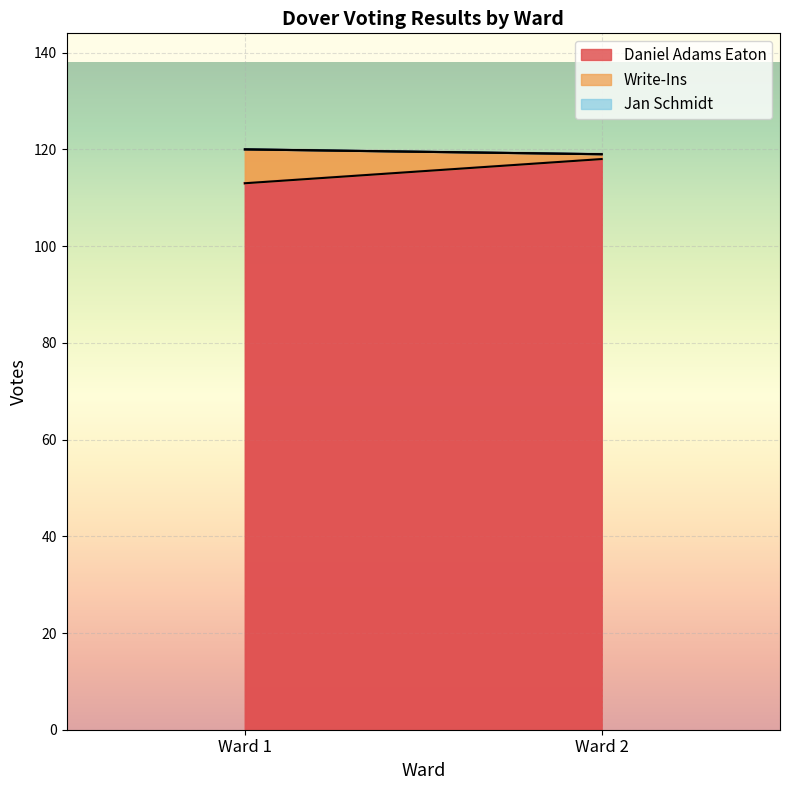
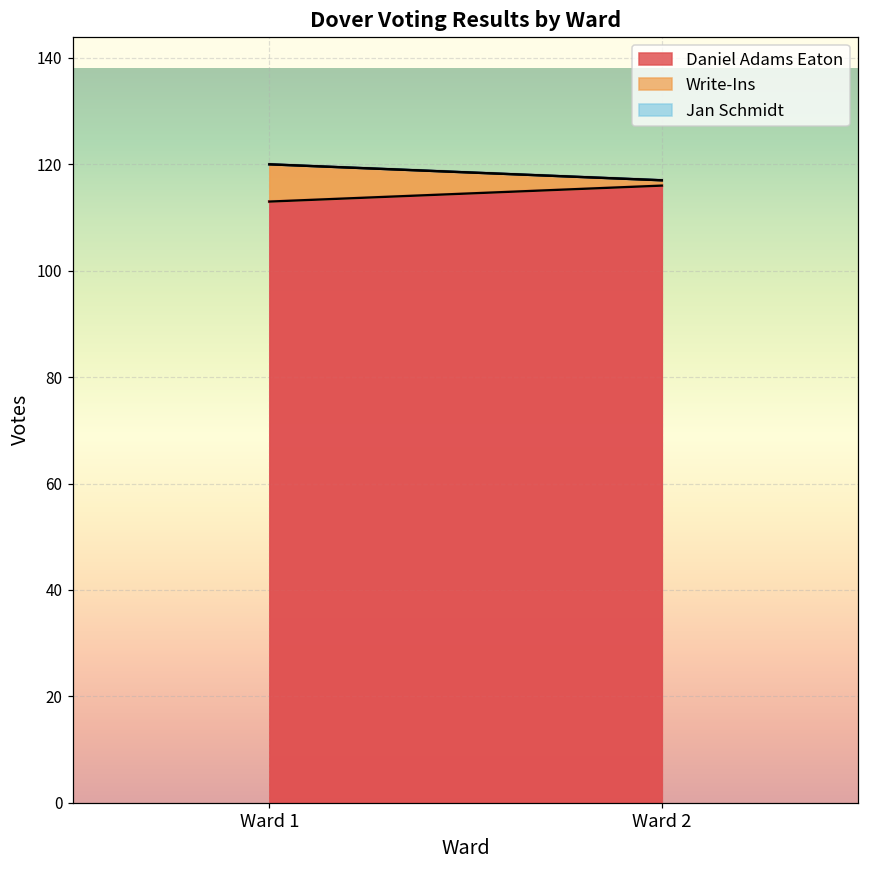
  {
    "Daniel Adams Eaton": {
      "Ward 1": 113,
-     "Ward 2": 118
+     "Ward 2": 116
    }
  }
